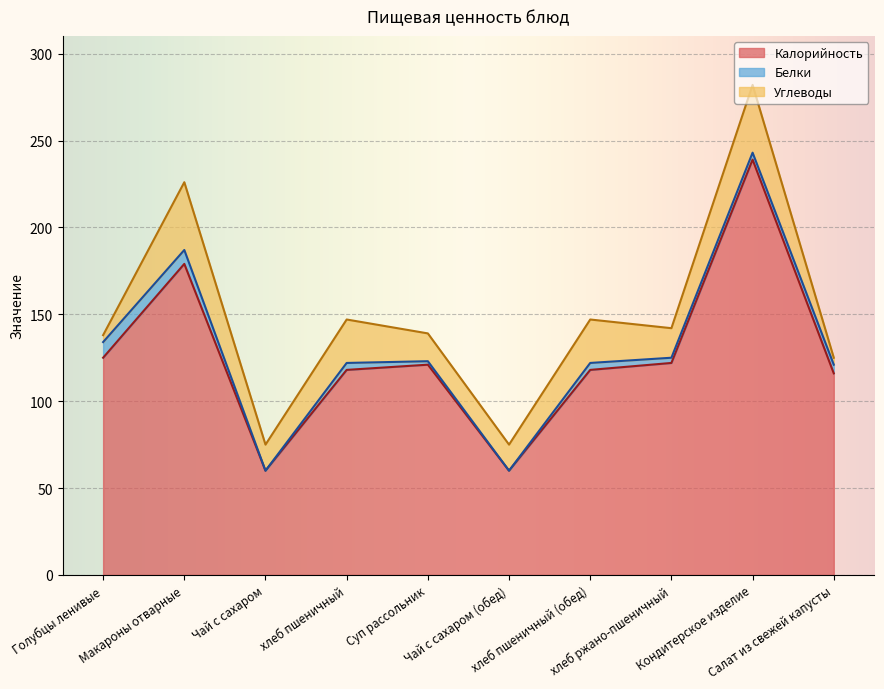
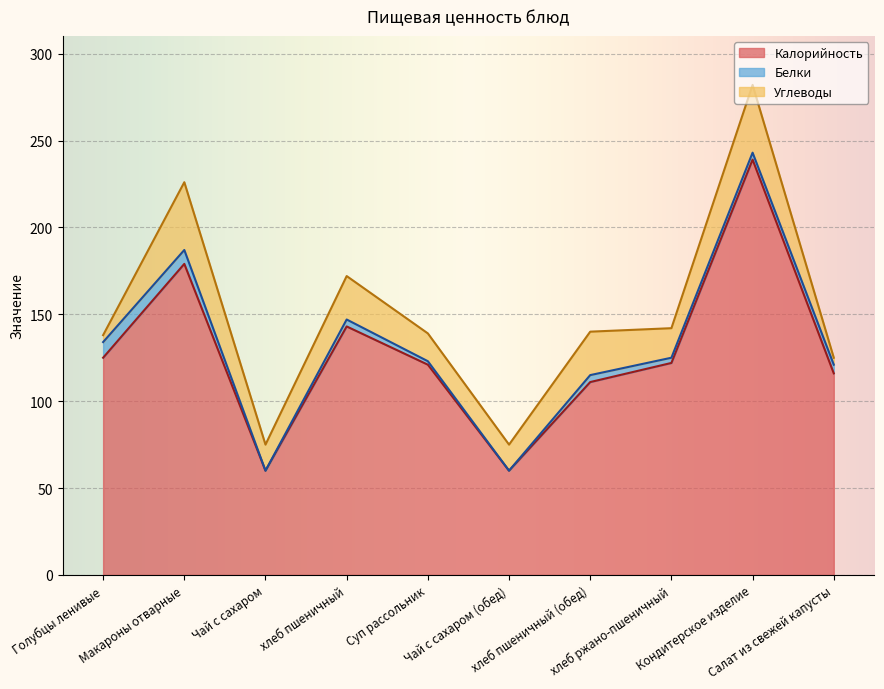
  {
    "Калорийность": {
      "Голубцы ленивые": 125,
      "Макароны отварные": 179,
-     "хлеб пшеничный": 118,
+     "хлеб пшеничный": 143,
      "Суп рассольник": 121,
-     "хлеб пшеничный (обед)": 118,
+     "хлеб пшеничный (обед)": 111,
      "хлеб ржано-пшеничный": 122,
      "Кондитерское изделие": 239,
      "Салат из свежей капусты": 116
    },
    "Белки": {
      "Голубцы ленивые": 9,
      "Макароны отварные": 8,
      "хлеб пшеничный": 4,
      "Суп рассольник": 2,
      "хлеб пшеничный (обед)": 4,
      "хлеб ржано-пшеничный": 3,
      "Кондитерское изделие": 4,
      "Салат из свежей капусты": 5
    },
    "Углеводы": {
      "Голубцы ленивые": 4,
      "Макароны отварные": 39,
      "Чай с сахаром": 15,
      "хлеб пшеничный": 25,
      "Суп рассольник": 16,
      "Чай с сахаром (обед)": 15,
      "хлеб пшеничный (обед)": 25,
      "хлеб ржано-пшеничный": 17,
      "Салат из свежей капусты": 4
    }
  }
